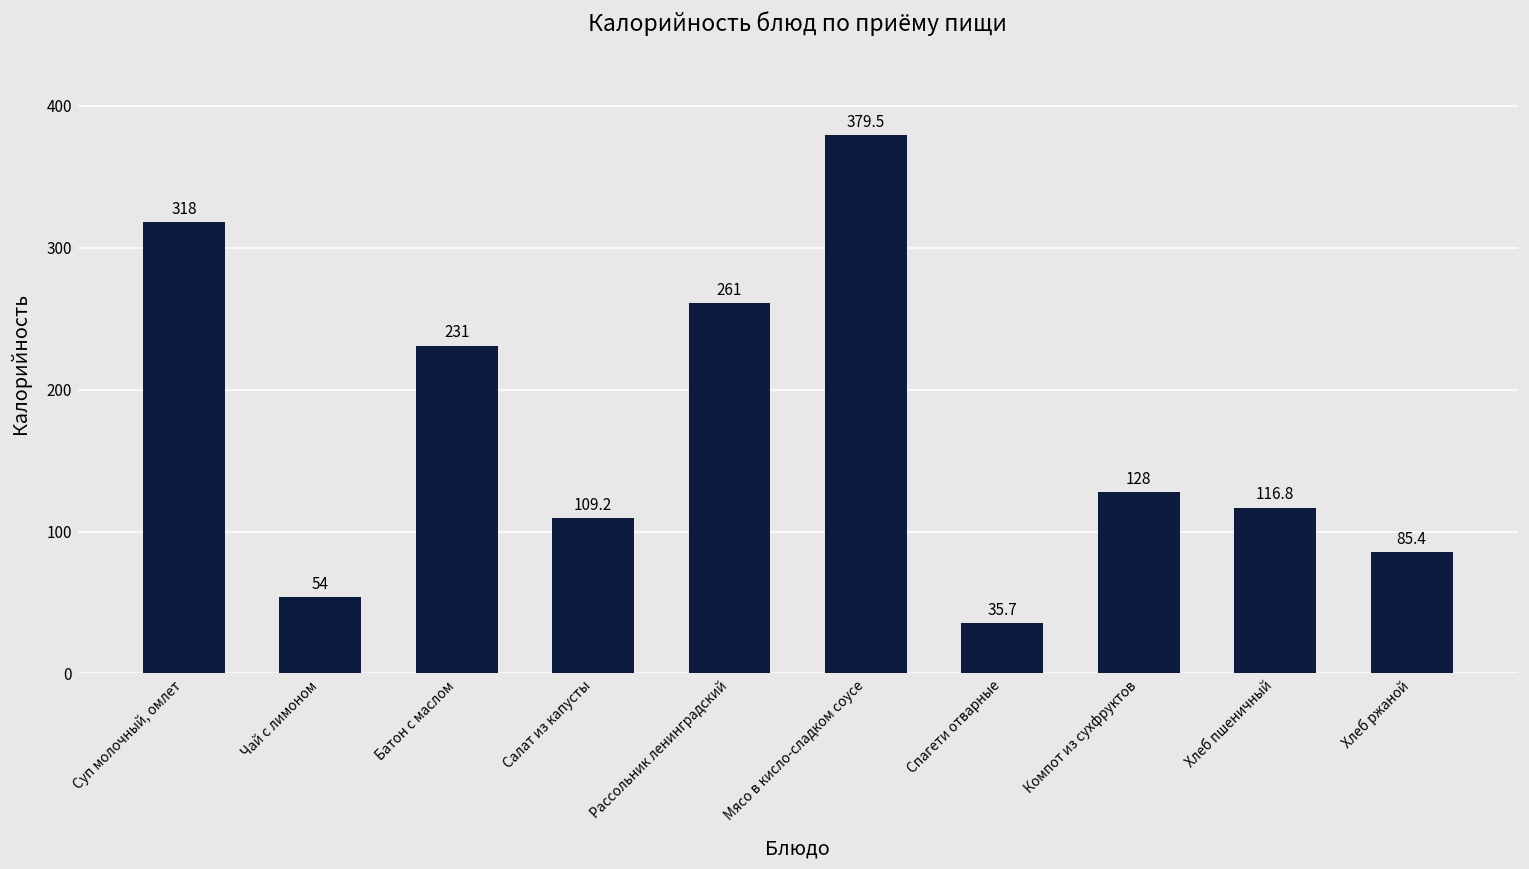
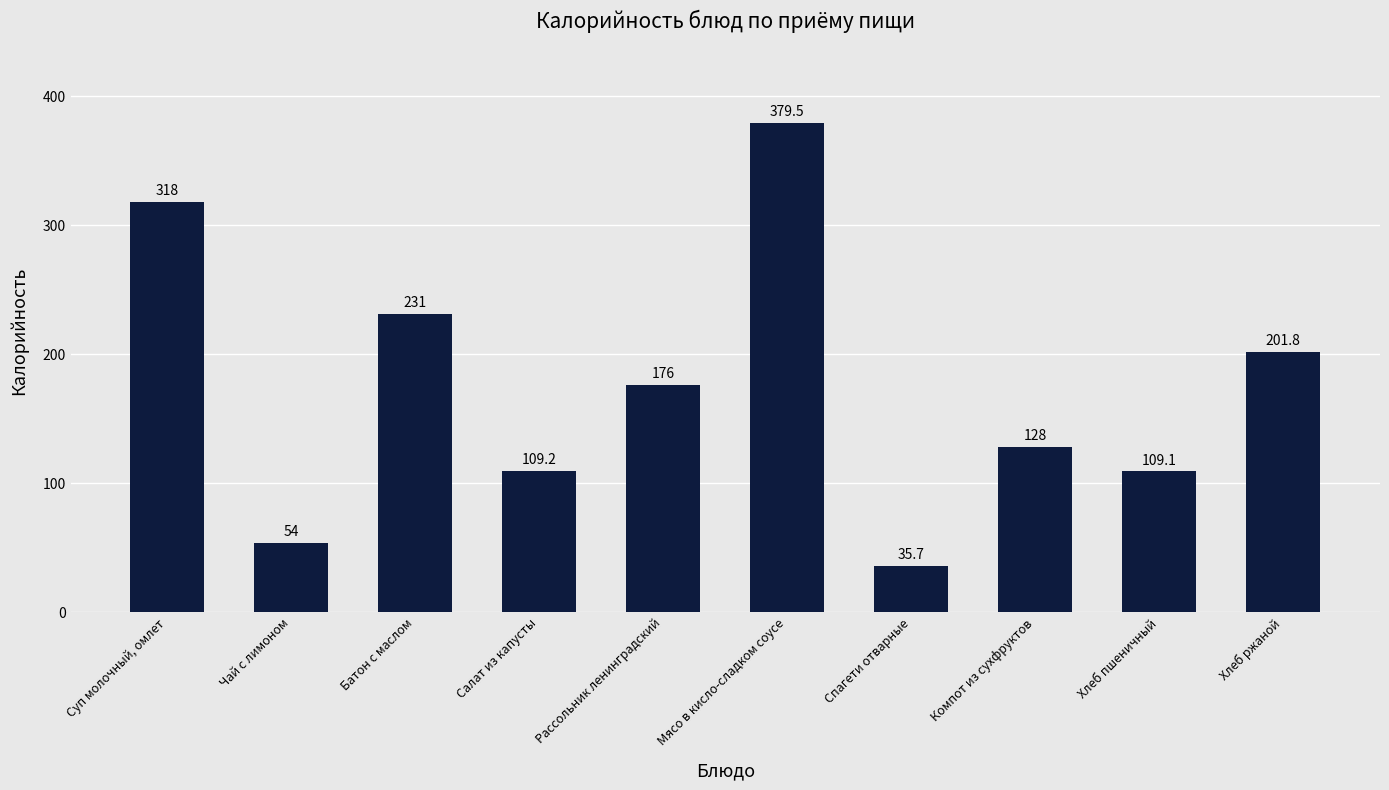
  {
    "Суп молочный, омлет": 318,
    "Чай с лимоном": 54,
    "Батон с маслом": 231,
    "Салат из капусты": 109.2,
-   "Рассольник ленинградский": 261,
+   "Рассольник ленинградский": 176,
    "Мясо в кисло-сладком соусе": 379.5,
    "Спагети отварные": 35.7,
    "Компот из сухфруктов": 128,
-   "Хлеб пшеничный": 116.8,
-   "Хлеб ржаной": 85.4
+   "Хлеб пшеничный": 109.1,
+   "Хлеб ржаной": 201.8
  }
